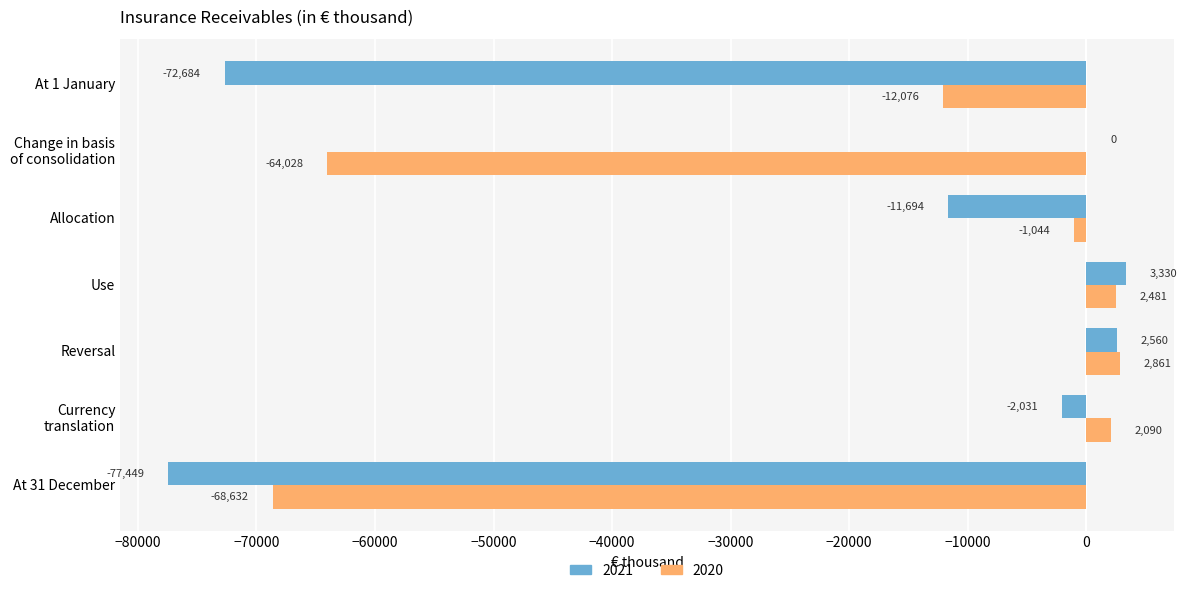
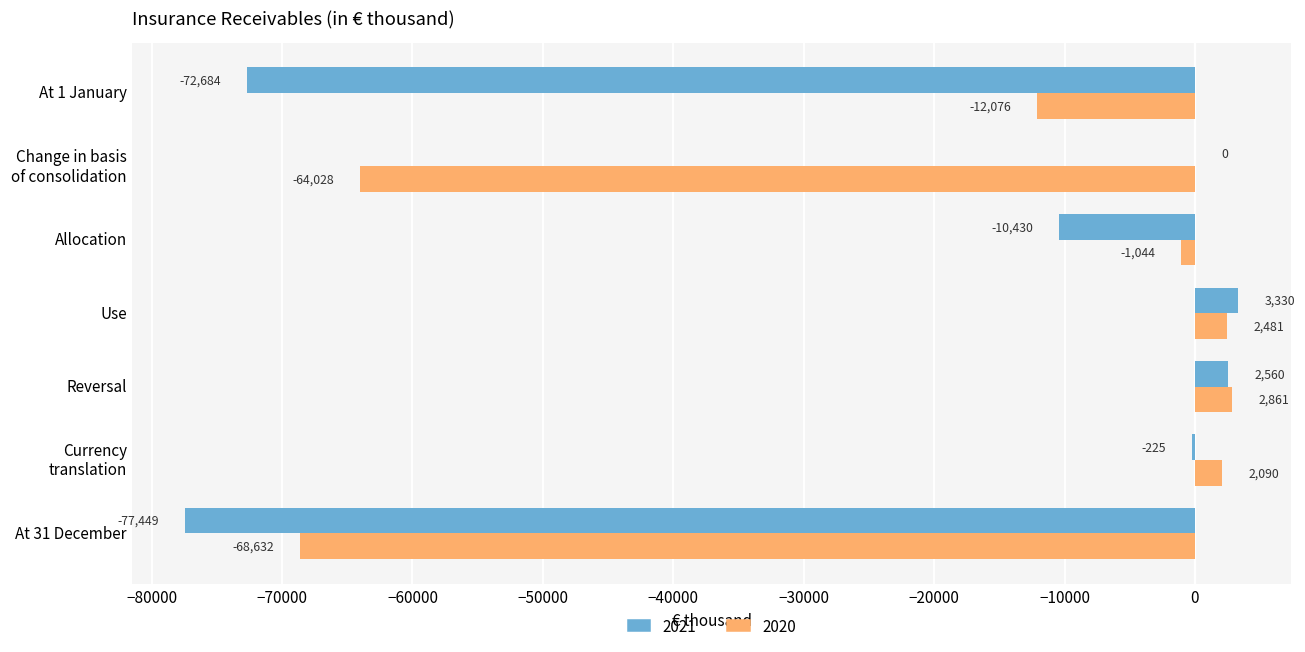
  {
    "2020": {
      "At 1 January": "-12,076",
      "Change in basis of consolidation": "-64,028",
      "Allocation": "-1,044",
      "Use": "2,481",
      "Reversal": "2,861",
      "Currency translation": "2,090",
      "At 31 December": "-68,632"
    },
    "2021": {
      "At 1 January": "-72,684",
      "Change in basis of consolidation": "0",
-     "Allocation": "-11,694",
+     "Allocation": "-10,430",
      "Use": "3,330",
      "Reversal": "2,560",
-     "Currency translation": "-2,031",
+     "Currency translation": "-225",
      "At 31 December": "-77,449"
    }
  }
